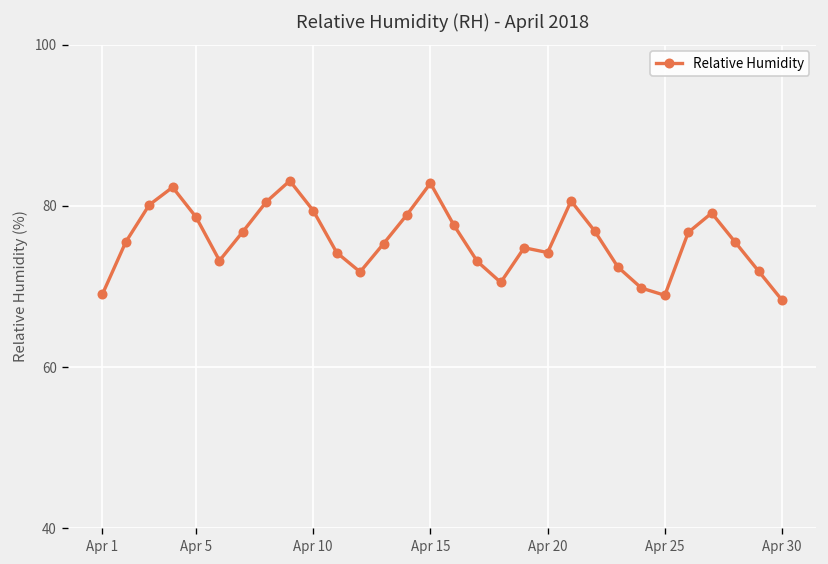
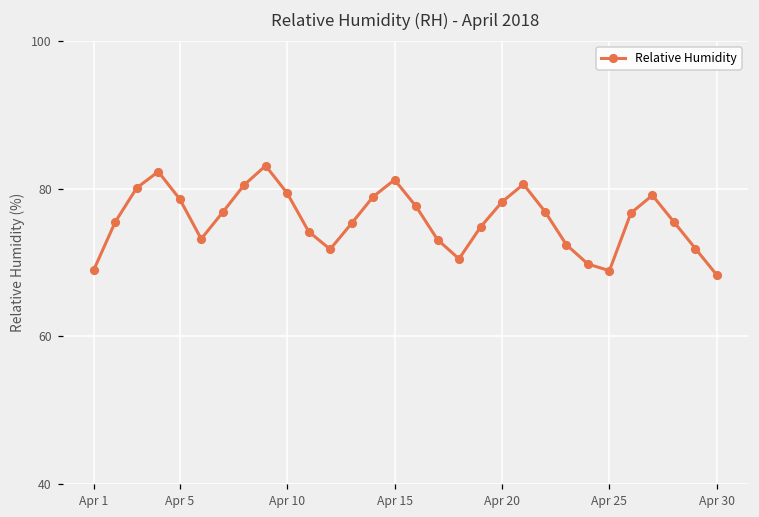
  {
    "Apr 1": 69,
    "Apr 5": 79,
    "Apr 10": 79,
-   "Apr 15": 83,
-   "Apr 20": 74,
+   "Apr 15": 81,
+   "Apr 20": 78,
    "Apr 25": 69,
    "Apr 30": 68
  }
